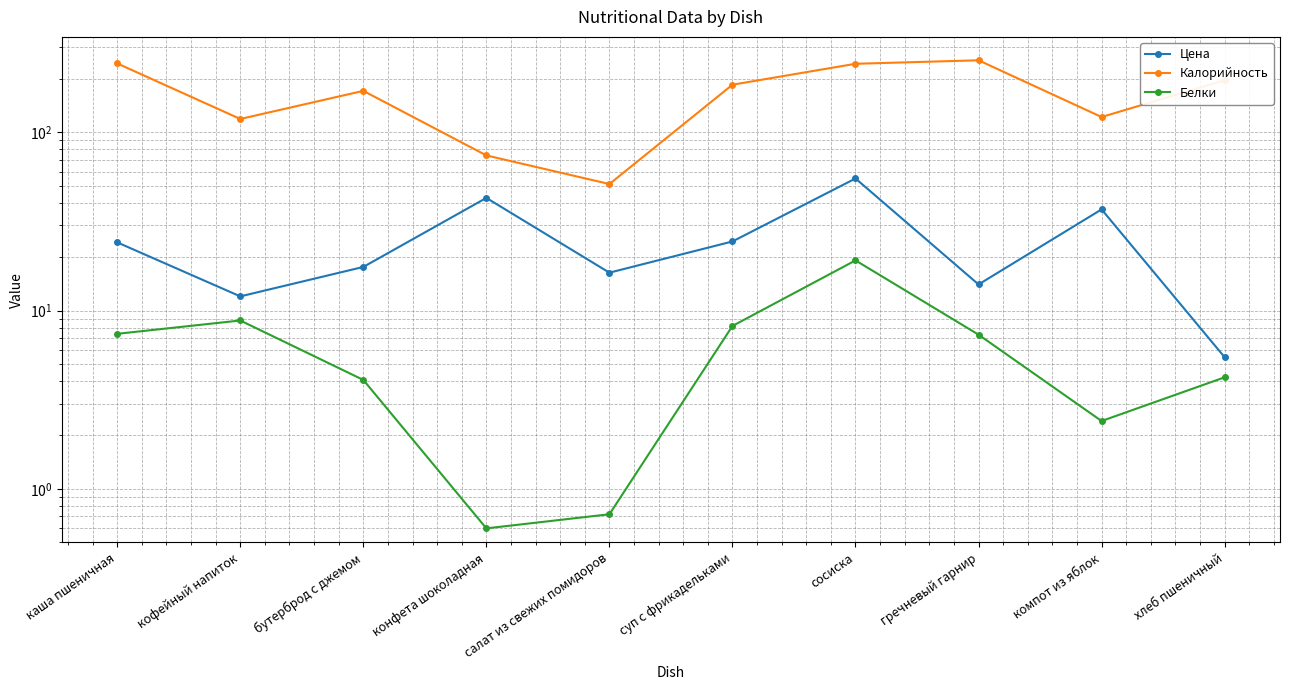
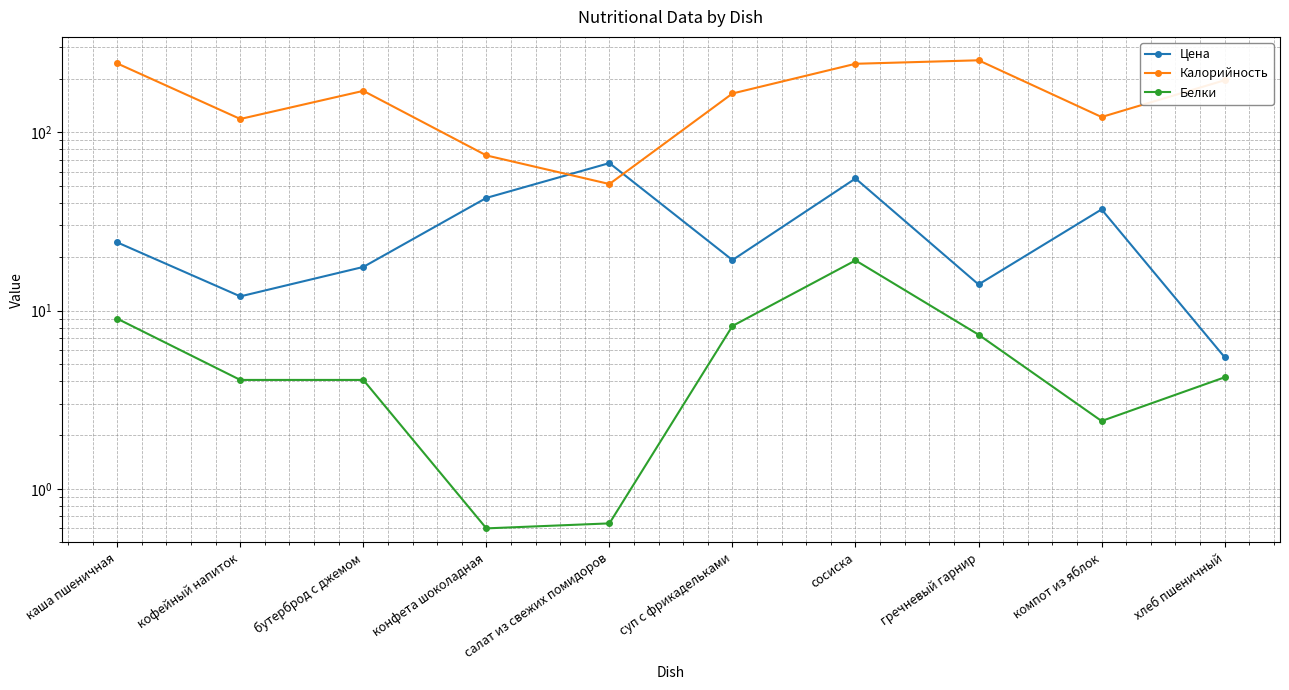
  {
    "Цена": {
      "каша пшеничная": 24,
      "кофейный напиток": 12,
      "бутерброд с джемом": 18,
      "конфета шоколадная": 43,
-     "салат из свежих помидоров": 16,
-     "суп с фрикадельками": 24,
+     "салат из свежих помидоров": 67,
+     "суп с фрикадельками": 19,
      "сосиска": 55,
      "гречневый гарнир": 14,
      "компот из яблок": 37,
      "хлеб пшеничный": 5.5
    },
    "Калорийность": {
      "каша пшеничная": 240,
      "кофейный напиток": 120,
      "бутерброд с джемом": 170,
      "конфета шоколадная": 74,
      "салат из свежих помидоров": 51,
-     "суп с фрикадельками": 180,
+     "суп с фрикадельками": 160,
      "сосиска": 240,
      "гречневый гарнир": 250,
      "компот из яблок": 120
    },
    "Белки": {
-     "каша пшеничная": 7.4,
-     "кофейный напиток": 9,
+     "каша пшеничная": 9,
+     "кофейный напиток": 4.1,
      "бутерброд с джемом": 4.1,
      "конфета шоколадная": 0.60,
-     "салат из свежих помидоров": 0.72,
+     "салат из свежих помидоров": 0.64,
      "суп с фрикадельками": 8,
      "сосиска": 19,
      "гречневый гарнир": 7.3,
      "компот из яблок": 2.4,
      "хлеб пшеничный": 4.2
    }
  }
